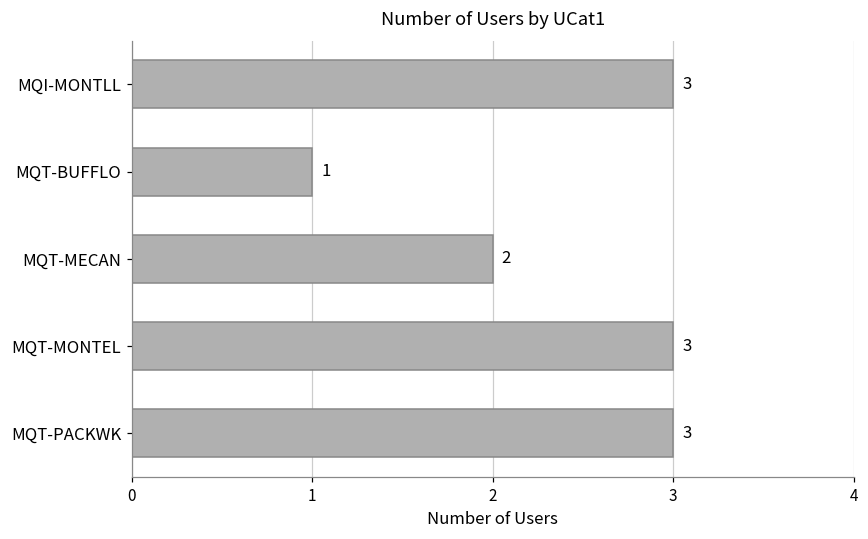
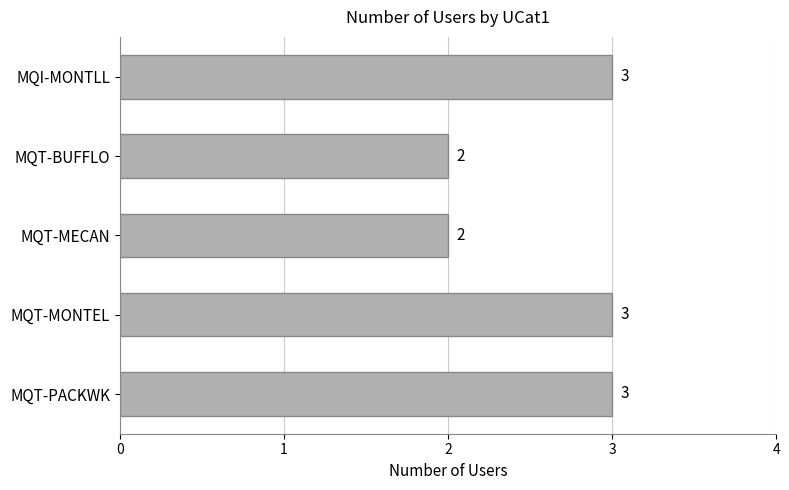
  {
    "MQI-MONTLL": 3,
-   "MQT-BUFFLO": 1,
+   "MQT-BUFFLO": 2,
    "MQT-MECAN": 2,
    "MQT-MONTEL": 3,
    "MQT-PACKWK": 3
  }
